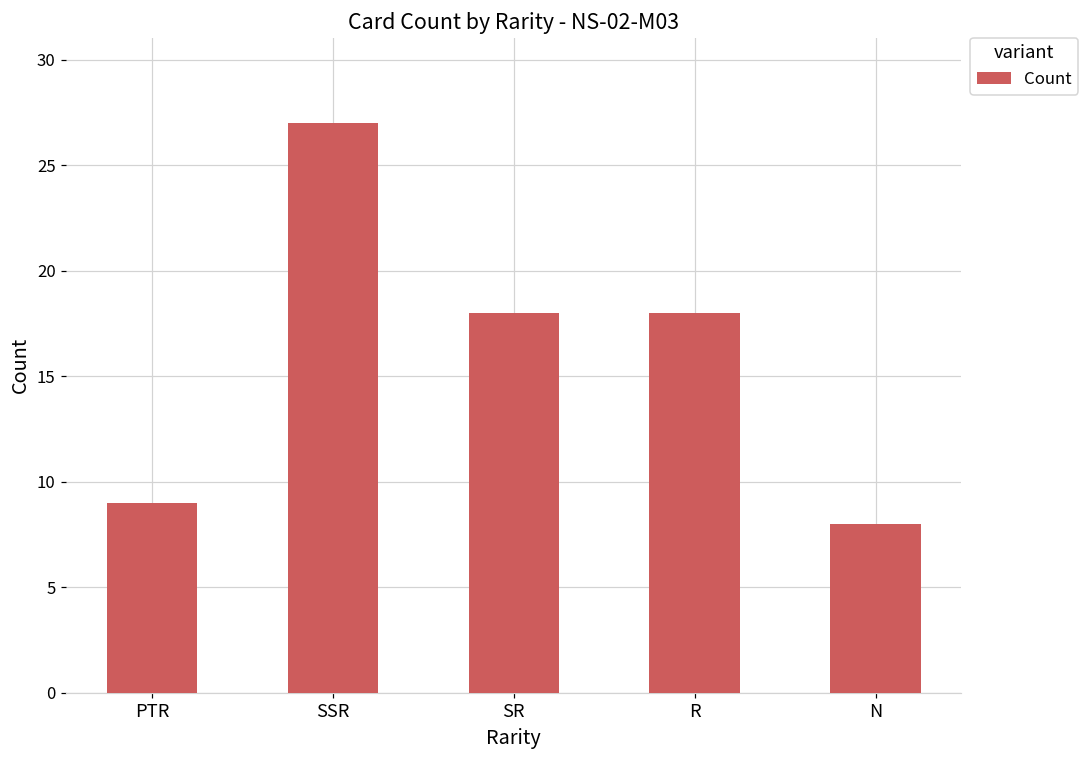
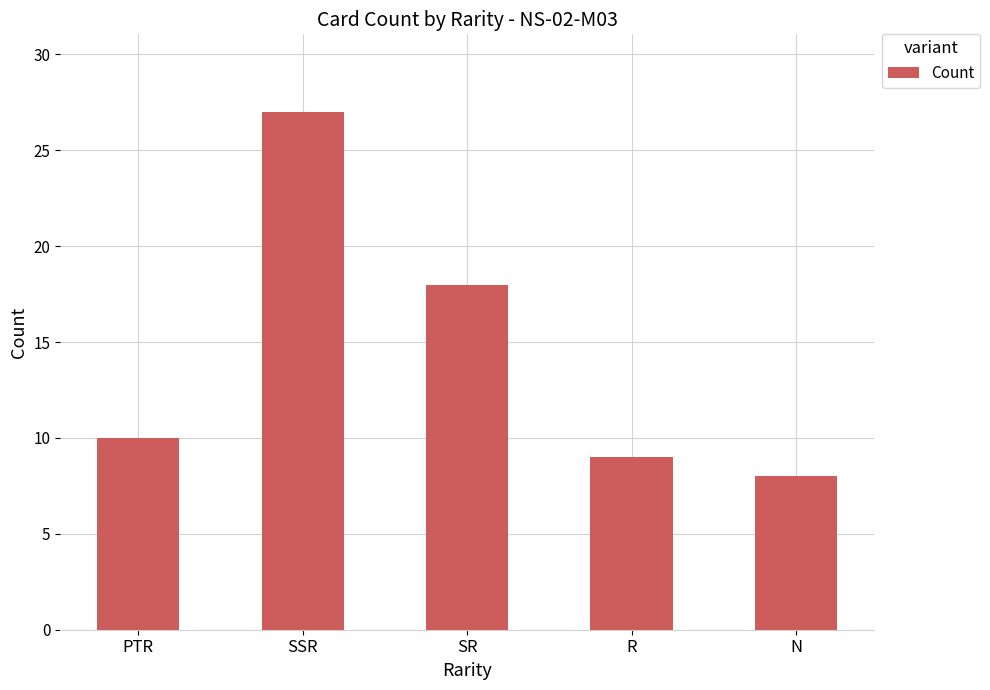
  {
-   "PTR": 9,
+   "PTR": 10,
    "SSR": 27,
    "SR": 18,
-   "R": 18,
+   "R": 9,
    "N": 8
  }
